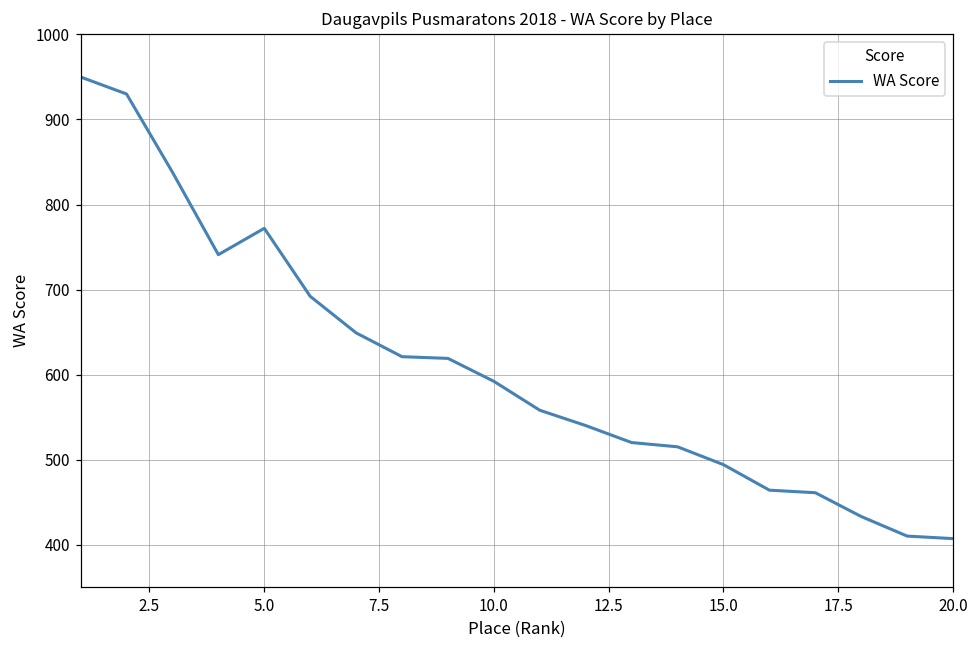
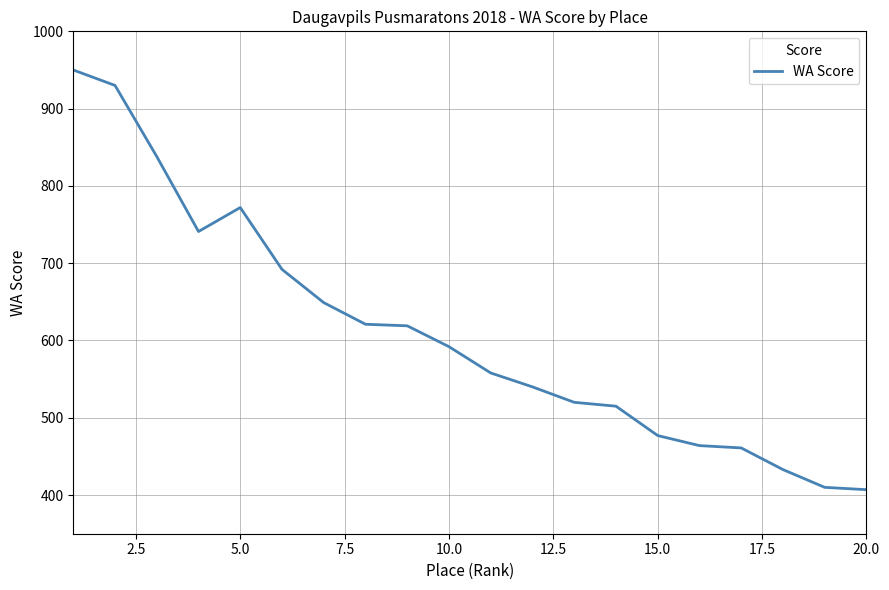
  {
    "5.0": 770,
    "10.0": 590,
-   "15.0": 490,
+   "15.0": 480,
    "20.0": 410
  }
